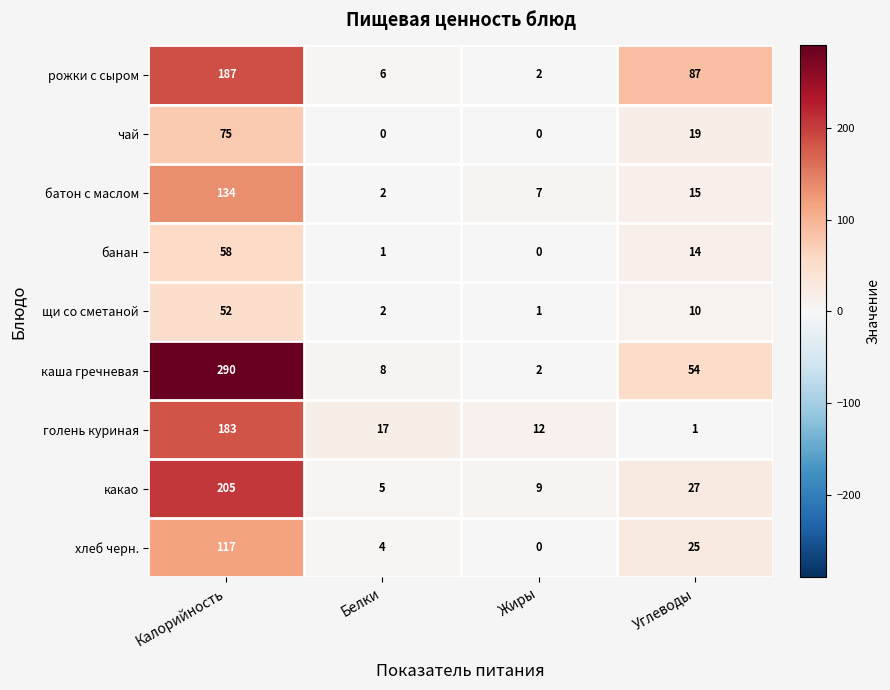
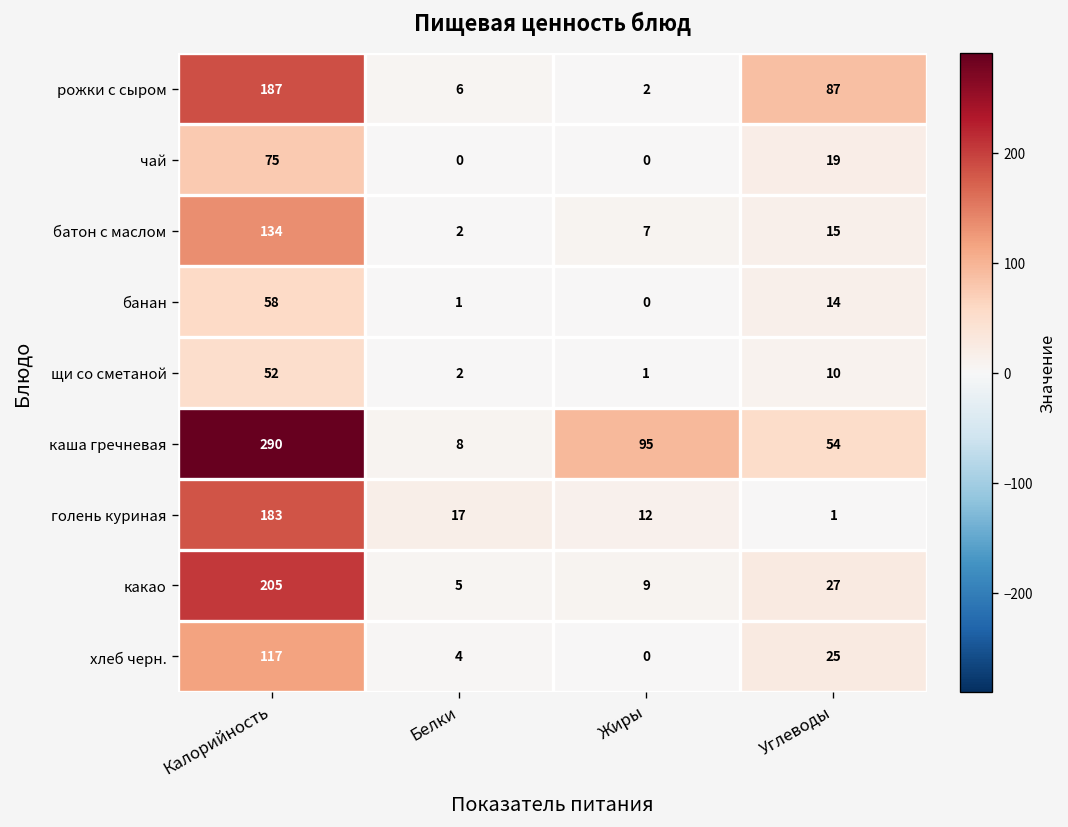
  {
    "рожки с сыром": {
      "Калорийность": 187,
      "Белки": 6,
      "Жиры": 2,
      "Углеводы": 87
    },
    "чай": {
      "Калорийность": 75,
      "Белки": 0,
      "Жиры": 0,
      "Углеводы": 19
    },
    "батон с маслом": {
      "Калорийность": 134,
      "Белки": 2,
      "Жиры": 7,
      "Углеводы": 15
    },
    "банан": {
      "Калорийность": 58,
      "Белки": 1,
      "Жиры": 0,
      "Углеводы": 14
    },
    "щи со сметаной": {
      "Калорийность": 52,
      "Белки": 2,
      "Жиры": 1,
      "Углеводы": 10
    },
    "каша гречневая": {
      "Калорийность": 290,
      "Белки": 8,
-     "Жиры": 2,
+     "Жиры": 95,
      "Углеводы": 54
    },
    "голень куриная": {
      "Калорийность": 183,
      "Белки": 17,
      "Жиры": 12,
      "Углеводы": 1
    },
    "какао": {
      "Калорийность": 205,
      "Белки": 5,
      "Жиры": 9,
      "Углеводы": 27
    },
    "хлеб черн.": {
      "Калорийность": 117,
      "Белки": 4,
      "Жиры": 0,
      "Углеводы": 25
    }
  }
